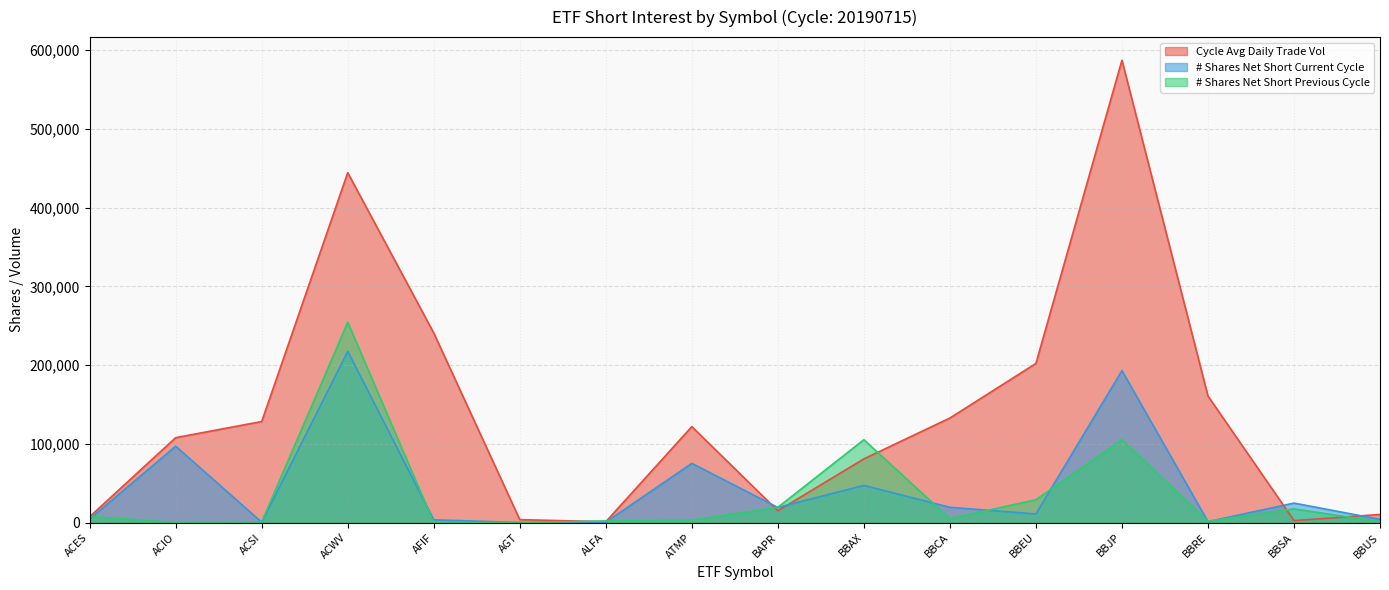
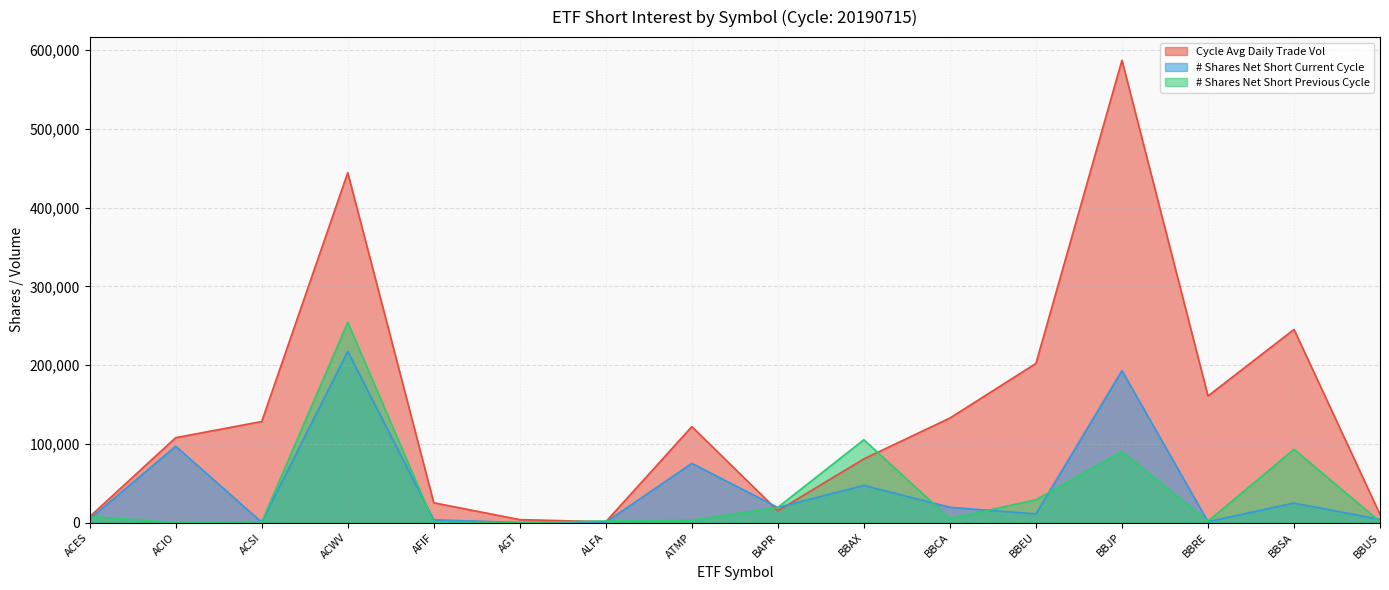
  {
    "Cycle Avg Daily Trade Vol": {
      "ACIO": "110,000",
      "ACSI": "130,000",
      "ACWV": "440,000",
-     "AFIF": "240,000",
+     "AFIF": "30,000",
      "AGT": "0",
      "ATMP": "120,000",
      "BAPR": "10,000",
      "BBAX": "80,000",
      "BBCA": "130,000",
      "BBEU": "200,000",
      "BBJP": "590,000",
      "BBRE": "160,000",
-     "BBSA": "0",
+     "BBSA": "250,000",
      "BBUS": "10,000"
    },
    "# Shares Net Short Current Cycle": {
      "ACIO": "100,000",
      "ACWV": "220,000",
      "AFIF": "0",
      "ATMP": "80,000",
      "BBAX": "50,000",
      "BBCA": "20,000",
      "BBEU": "10,000",
      "BBJP": "190,000",
      "BBSA": "20,000"
    },
    "# Shares Net Short Previous Cycle": {
      "ACIO": "0",
      "ACWV": "250,000",
      "AFIF": "0",
      "ATMP": "0",
      "BBAX": "110,000",
      "BBCA": "0",
      "BBEU": "30,000",
-     "BBJP": "110,000",
-     "BBSA": "20,000"
+     "BBJP": "90,000",
+     "BBSA": "90,000"
    }
  }
